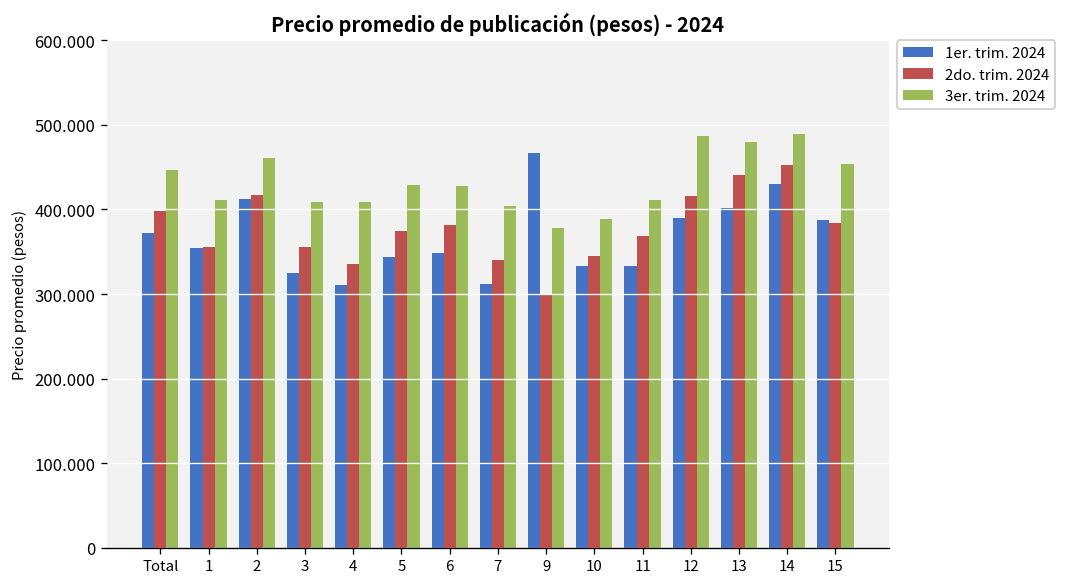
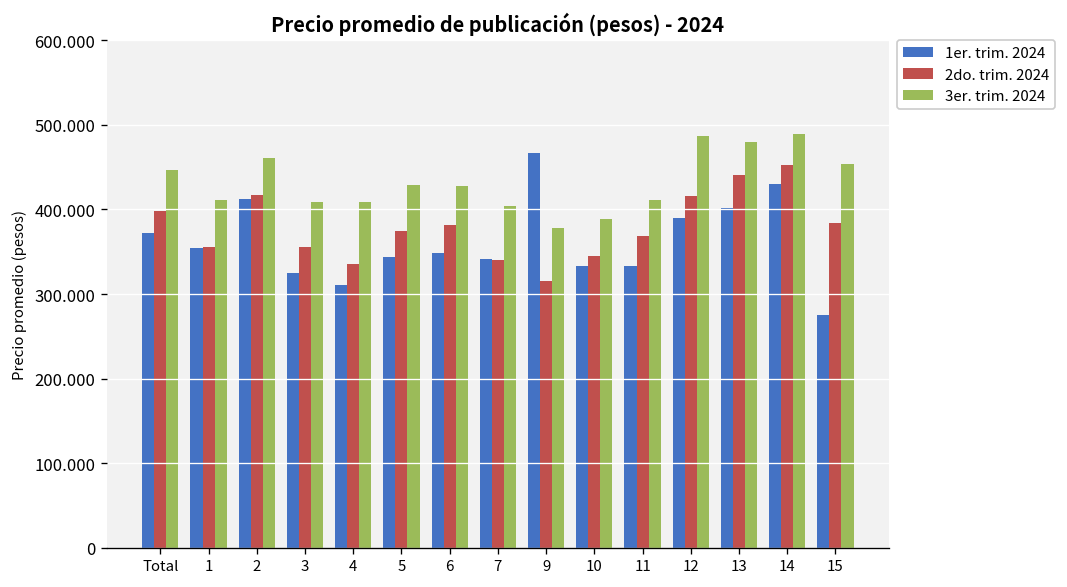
  {
    "1er. trim. 2024": {
      "Total": 370,
      "1": 350,
      "2": 410,
      "3": 320,
      "4": 310,
      "5": 340,
      "6": 350,
-     "7": 310,
+     "7": 340,
      "9": 470,
      "10": 330,
      "11": 330,
      "12": 390,
      "13": 400,
      "14": 430,
-     "15": 390
+     "15": 280
    },
    "2do. trim. 2024": {
      "Total": 400,
      "1": 360,
      "2": 420,
      "3": 360,
      "4": 340,
      "5": 370,
      "6": 380,
      "7": 340,
-     "9": 300,
+     "9": 320,
      "10": 340,
      "11": 370,
      "12": 420,
      "13": 440,
      "14": 450,
      "15": 380
    },
    "3er. trim. 2024": {
      "Total": 450,
      "1": 410,
      "2": 460,
      "3": 410,
      "4": 410,
      "5": 430,
      "6": 430,
      "7": 400,
      "9": 380,
      "10": 390,
      "11": 410,
      "12": 490,
      "13": 480,
      "14": 490,
      "15": 450
    }
  }
